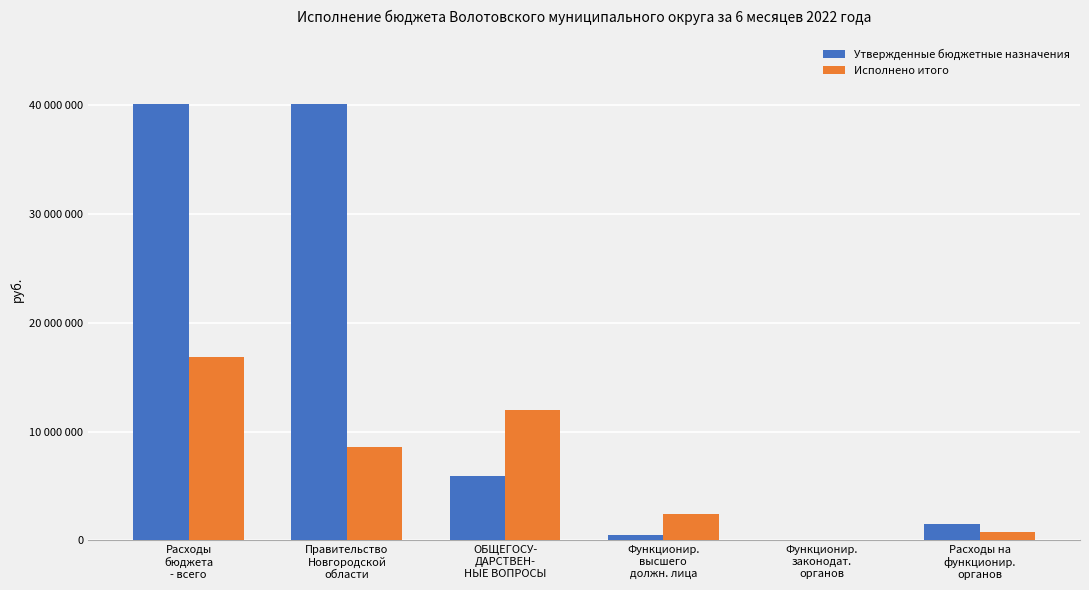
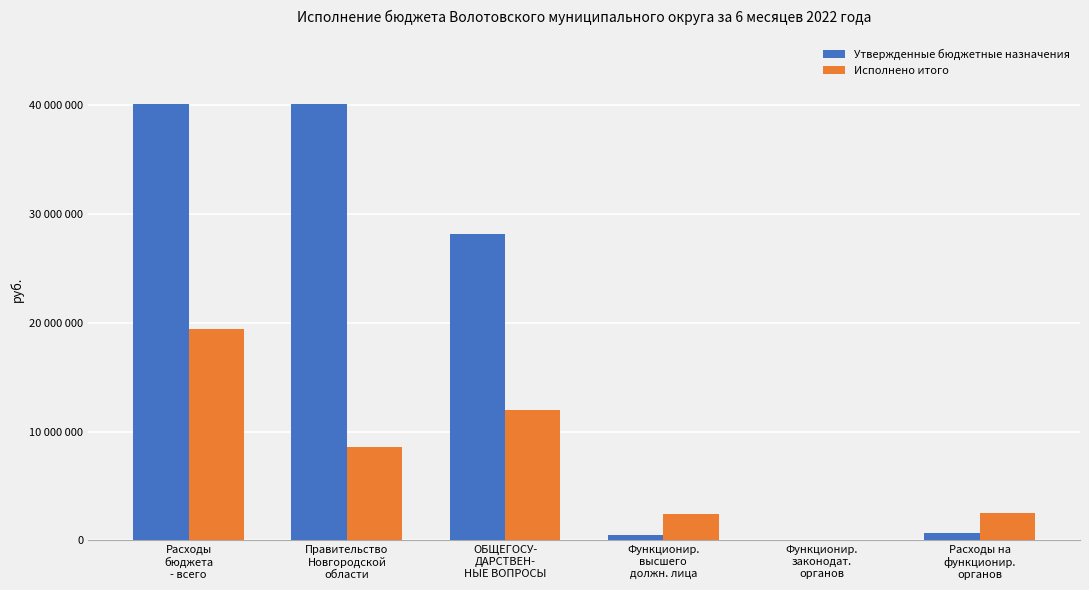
  {
    "Утвержденные бюджетные назначения": {
      "Расходы бюджета - всего": 40000000,
      "Правительство Новгородской области": 40000000,
-     "ОБЩЕГОСУ- ДАРСТВЕН- НЫЕ ВОПРОСЫ": 5900000,
+     "ОБЩЕГОСУ- ДАРСТВЕН- НЫЕ ВОПРОСЫ": 28100000,
      "Функционир. высшего должн. лица": 500000,
-     "Расходы на функционир. органов": 1600000
+     "Расходы на функционир. органов": 700000
    },
    "Исполнено итого": {
-     "Расходы бюджета - всего": 16800000,
+     "Расходы бюджета - всего": 19400000,
      "Правительство Новгородской области": 8600000,
      "ОБЩЕГОСУ- ДАРСТВЕН- НЫЕ ВОПРОСЫ": 12000000,
      "Функционир. высшего должн. лица": 2500000,
      "Функционир. законодат. органов": 0,
-     "Расходы на функционир. органов": 700000
+     "Расходы на функционир. органов": 2500000
    }
  }
